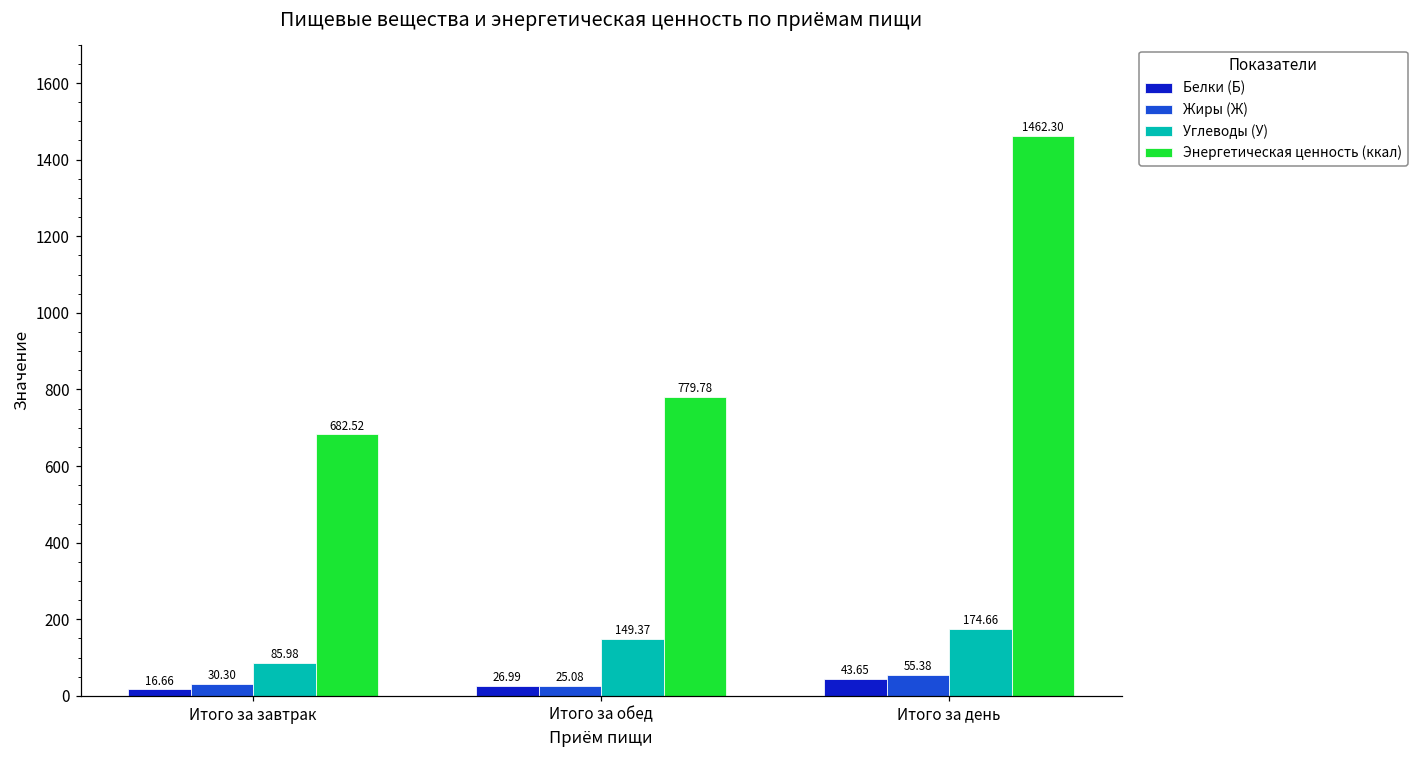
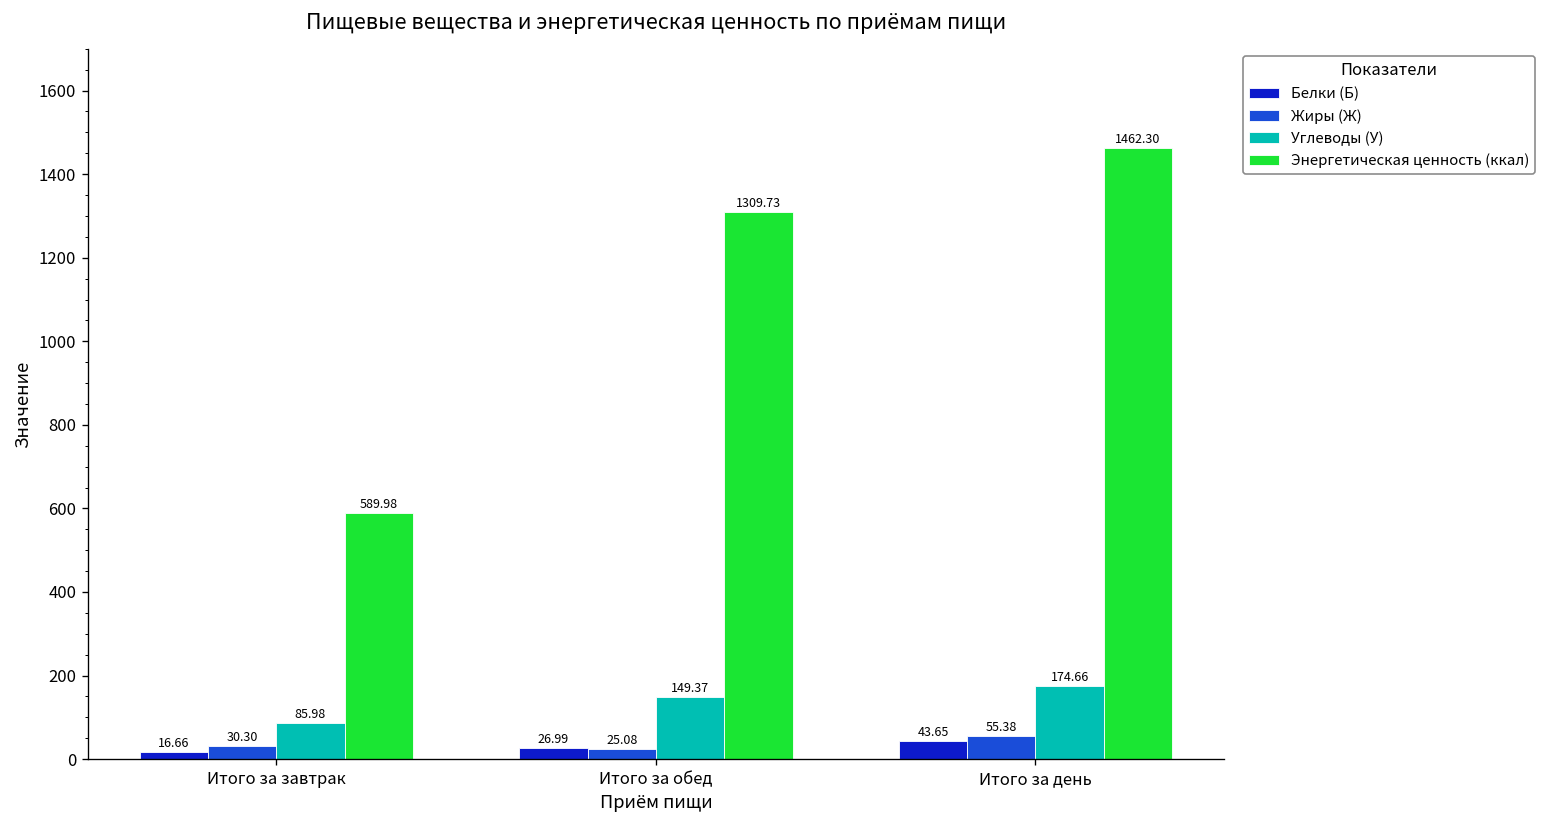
  {
    "Углеводы (У)": {
      "Итого за завтрак": 85.98,
      "Итого за обед": 149.37,
      "Итого за день": 174.66
    },
    "Энергетическая ценность (ккал)": {
-     "Итого за завтрак": 682.52,
-     "Итого за обед": 779.78,
+     "Итого за завтрак": 589.98,
+     "Итого за обед": 1309.73,
      "Итого за день": 1462.30
    }
  }
